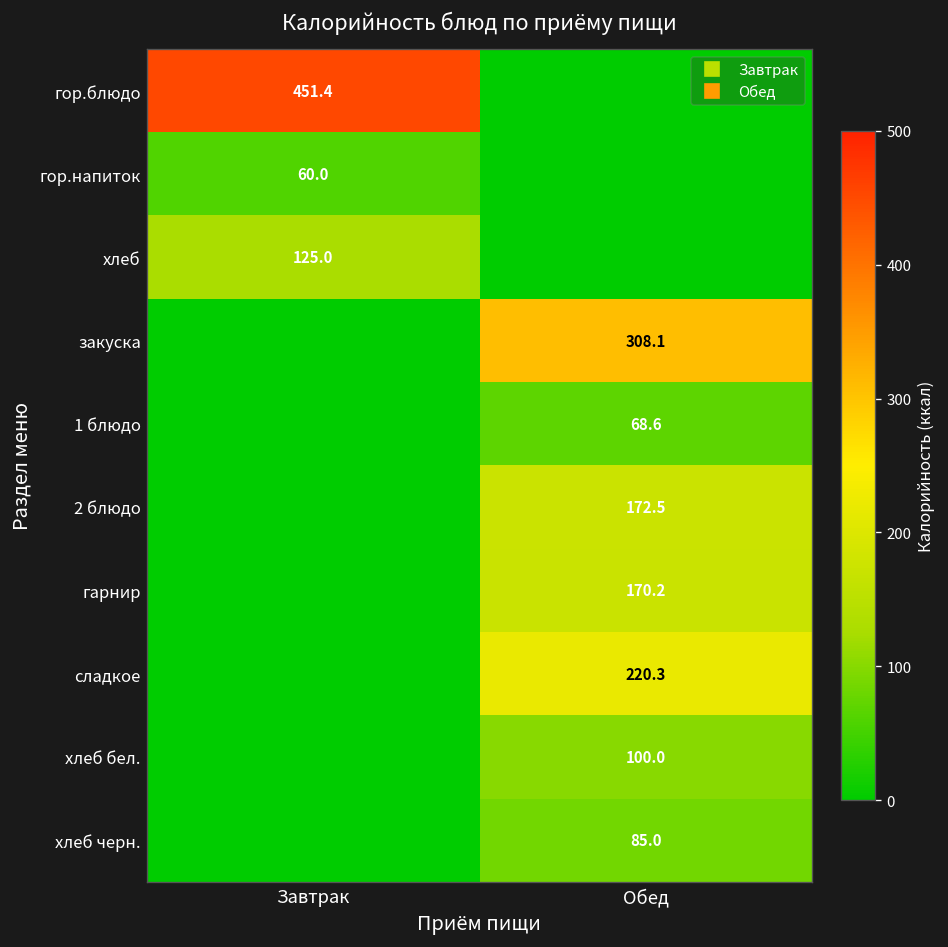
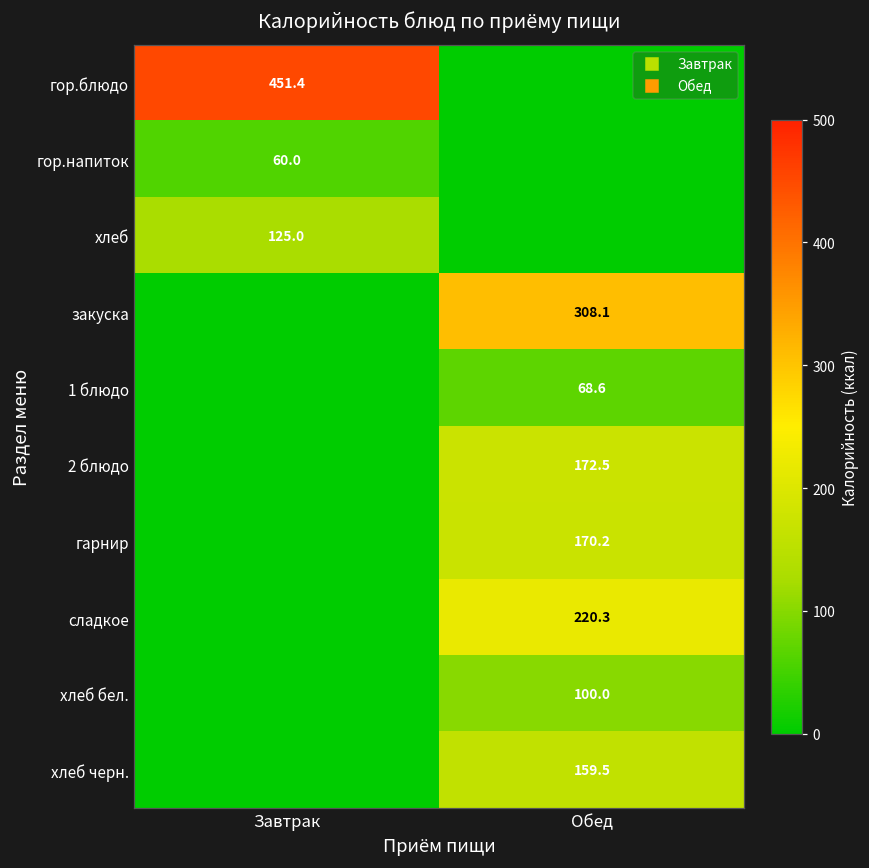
  {
    "гор.блюдо": {
      "Завтрак": 451.4
    },
    "гор.напиток": {
      "Завтрак": 60.0
    },
    "хлеб": {
      "Завтрак": 125.0
    },
    "закуска": {
      "Обед": 308.1
    },
    "1 блюдо": {
      "Обед": 68.6
    },
    "2 блюдо": {
      "Обед": 172.5
    },
    "гарнир": {
      "Обед": 170.2
    },
    "сладкое": {
      "Обед": 220.3
    },
    "хлеб бел.": {
      "Обед": 100.0
    },
    "хлеб черн.": {
-     "Обед": 85.0
+     "Обед": 159.5
    }
  }
